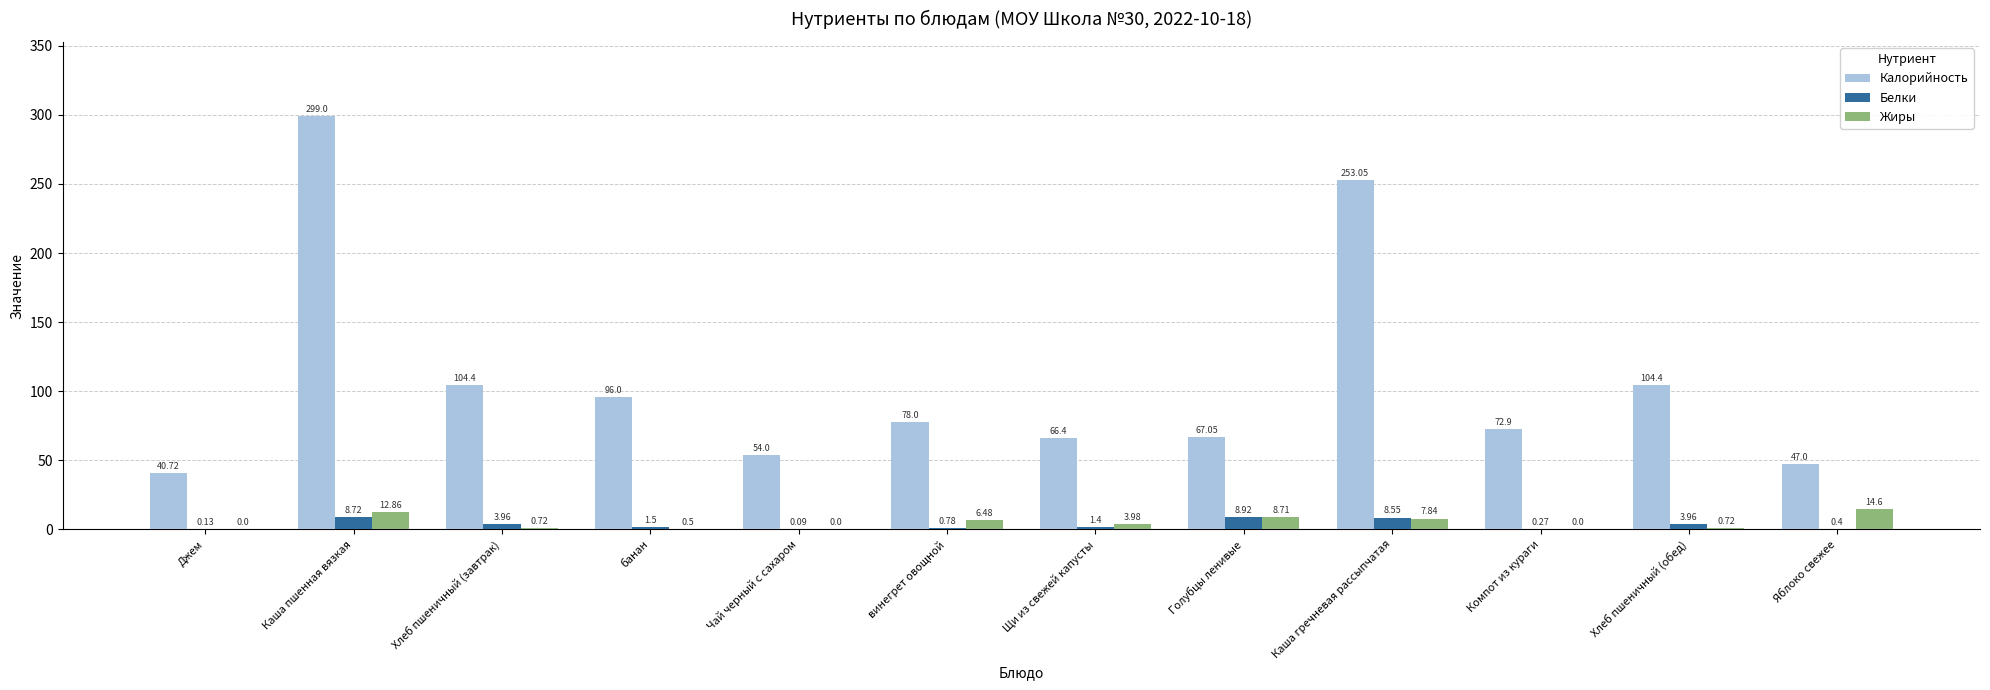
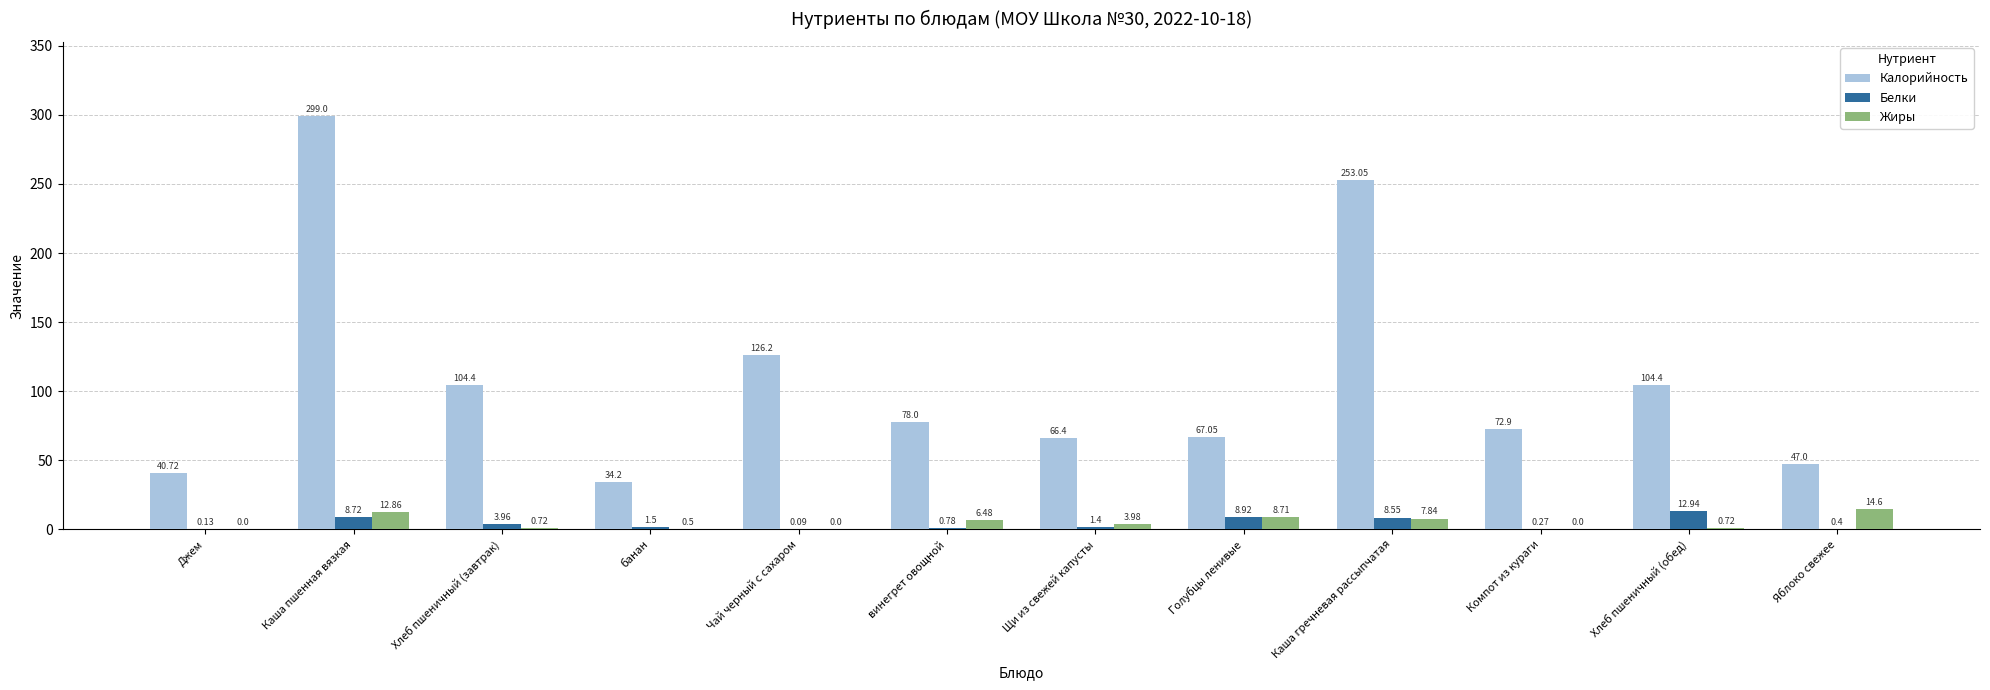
  {
    "Калорийность": {
      "Джем": 40.72,
      "Каша пшенная вязкая": 299.0,
      "Хлеб пшеничный (завтрак)": 104.4,
-     "банан": 96.0,
-     "Чай черный с сахаром": 54.0,
+     "банан": 34.2,
+     "Чай черный с сахаром": 126.2,
      "винегрет овощной": 78.0,
      "Щи из свежей капусты": 66.4,
      "Голубцы ленивые": 67.05,
      "Каша гречневая рассыпчатая": 253.05,
      "Компот из кураги": 72.9,
      "Хлеб пшеничный (обед)": 104.4,
      "Яблоко свежее": 47.0
    },
    "Белки": {
      "Джем": 0.13,
      "Каша пшенная вязкая": 8.72,
      "Хлеб пшеничный (завтрак)": 3.96,
      "банан": 1.5,
      "Чай черный с сахаром": 0.09,
      "винегрет овощной": 0.78,
      "Щи из свежей капусты": 1.4,
      "Голубцы ленивые": 8.92,
      "Каша гречневая рассыпчатая": 8.55,
      "Компот из кураги": 0.27,
-     "Хлеб пшеничный (обед)": 3.96,
+     "Хлеб пшеничный (обед)": 12.94,
      "Яблоко свежее": 0.4
    },
    "Жиры": {
      "Джем": 0.0,
      "Каша пшенная вязкая": 12.86,
      "Хлеб пшеничный (завтрак)": 0.72,
      "банан": 0.5,
      "Чай черный с сахаром": 0.0,
      "винегрет овощной": 6.48,
      "Щи из свежей капусты": 3.98,
      "Голубцы ленивые": 8.71,
      "Каша гречневая рассыпчатая": 7.84,
      "Компот из кураги": 0.0,
      "Хлеб пшеничный (обед)": 0.72,
      "Яблоко свежее": 14.6
    }
  }
